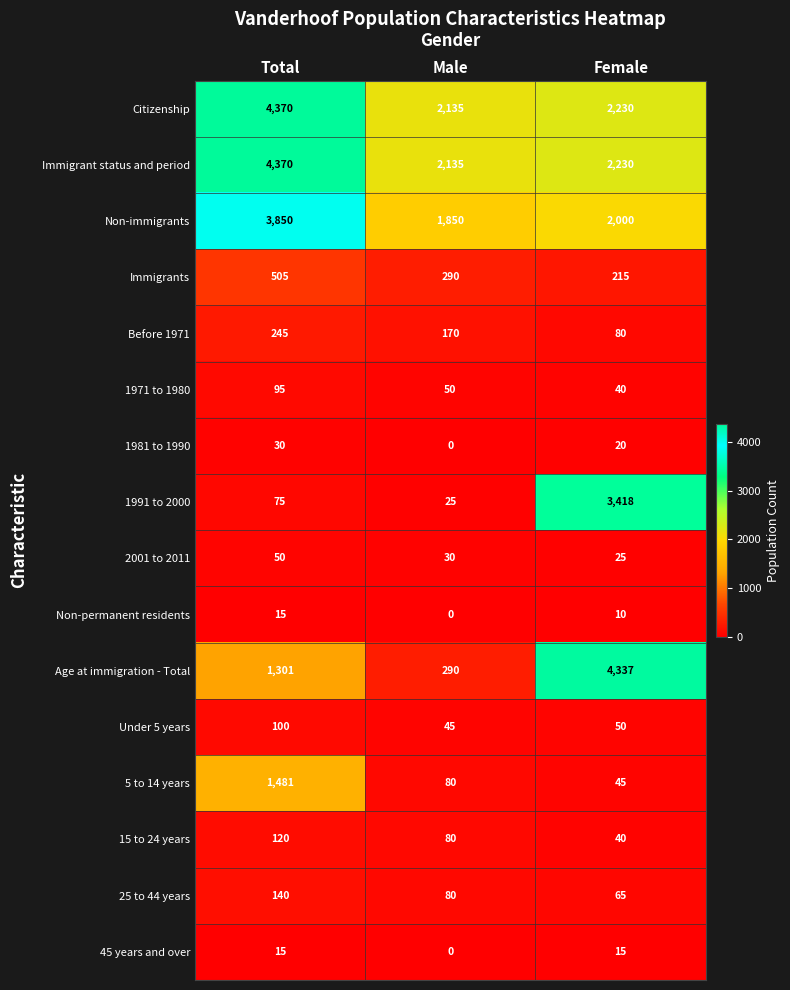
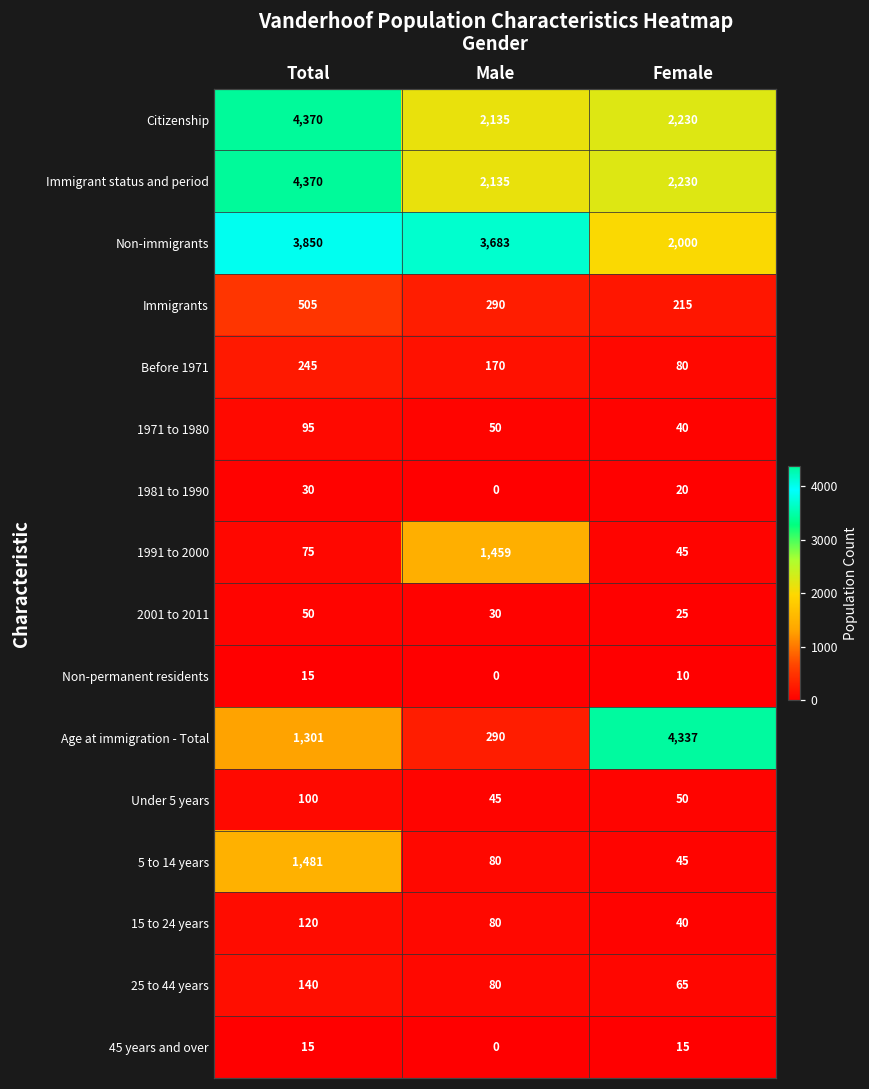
  {
    "Citizenship": {
      "Total": "4,370",
      "Male": "2,135",
      "Female": "2,230"
    },
    "Immigrant status and period": {
      "Total": "4,370",
      "Male": "2,135",
      "Female": "2,230"
    },
    "Non-immigrants": {
      "Total": "3,850",
-     "Male": "1,850",
+     "Male": "3,683",
      "Female": "2,000"
    },
    "Immigrants": {
      "Total": "505",
      "Male": "290",
      "Female": "215"
    },
    "Before 1971": {
      "Total": "245",
      "Male": "170",
      "Female": "80"
    },
    "1971 to 1980": {
      "Total": "95",
      "Male": "50",
      "Female": "40"
    },
    "1981 to 1990": {
      "Total": "30",
      "Male": "0",
      "Female": "20"
    },
    "1991 to 2000": {
      "Total": "75",
-     "Male": "25",
-     "Female": "3,418"
+     "Male": "1,459",
+     "Female": "45"
    },
    "2001 to 2011": {
      "Total": "50",
      "Male": "30",
      "Female": "25"
    },
    "Non-permanent residents": {
      "Total": "15",
      "Male": "0",
      "Female": "10"
    },
    "Age at immigration - Total": {
      "Total": "1,301",
      "Male": "290",
      "Female": "4,337"
    },
    "Under 5 years": {
      "Total": "100",
      "Male": "45",
      "Female": "50"
    },
    "5 to 14 years": {
      "Total": "1,481",
      "Male": "80",
      "Female": "45"
    },
    "15 to 24 years": {
      "Total": "120",
      "Male": "80",
      "Female": "40"
    },
    "25 to 44 years": {
      "Total": "140",
      "Male": "80",
      "Female": "65"
    },
    "45 years and over": {
      "Total": "15",
      "Male": "0",
      "Female": "15"
    }
  }
